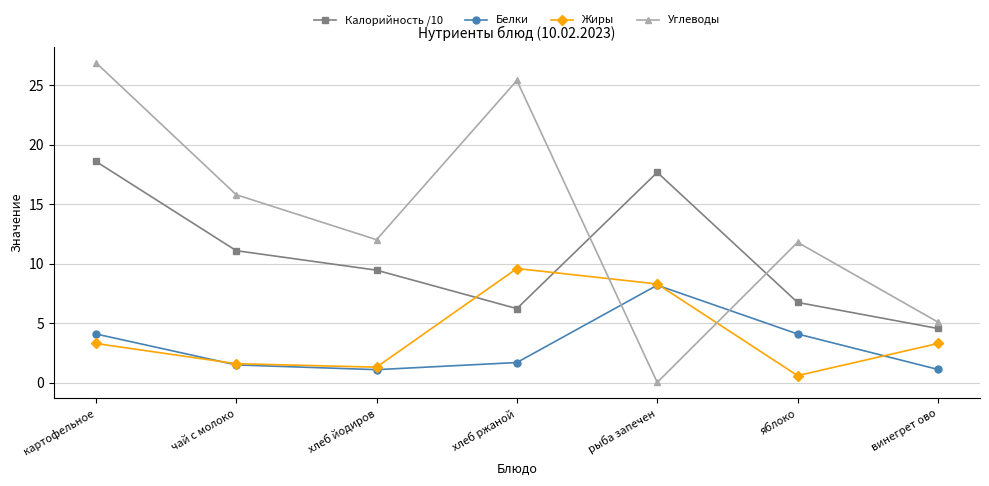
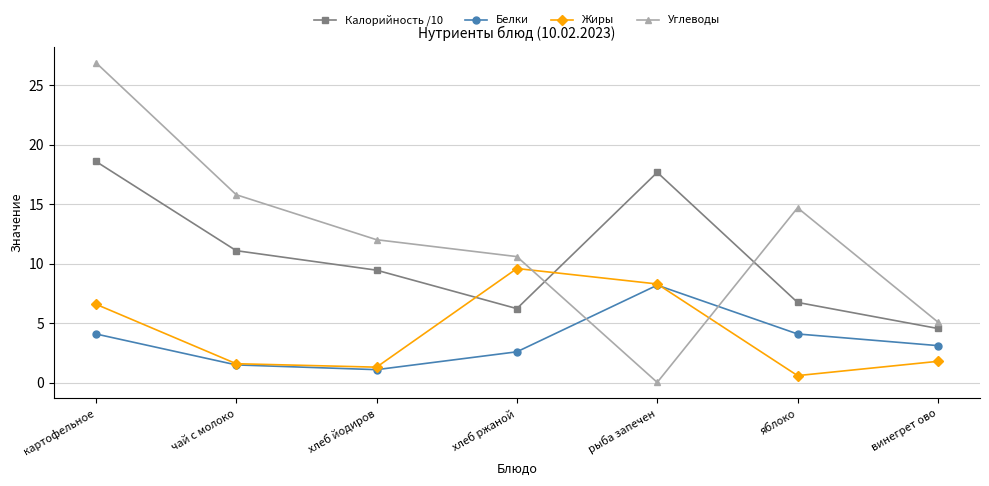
  {
    "Калорийность /10": {
      "картофельное": 18.6,
      "чай с молоко": 11.1,
      "хлеб йодиров": 9.5,
      "хлеб ржаной": 6.2,
      "рыба запечен": 17.7,
      "яблоко": 6.8,
      "винегрет ово": 4.6
    },
    "Белки": {
      "картофельное": 4.1,
-     "хлеб ржаной": 1.7,
+     "хлеб ржаной": 2.6,
      "яблоко": 4.1,
-     "винегрет ово": 1.1
+     "винегрет ово": 3.1
    },
    "Жиры": {
-     "картофельное": 3.3,
+     "картофельное": 6.6,
      "хлеб ржаной": 9.6,
      "яблоко": 0.6,
-     "винегрет ово": 3.3
+     "винегрет ово": 1.8
    },
    "Углеводы": {
      "картофельное": 26.9,
      "чай с молоко": 15.8,
      "хлеб йодиров": 12.0,
-     "хлеб ржаной": 25.4,
+     "хлеб ржаной": 10.6,
      "рыба запечен": 0.0,
-     "яблоко": 11.8,
+     "яблоко": 14.7,
      "винегрет ово": 5.1
    }
  }
